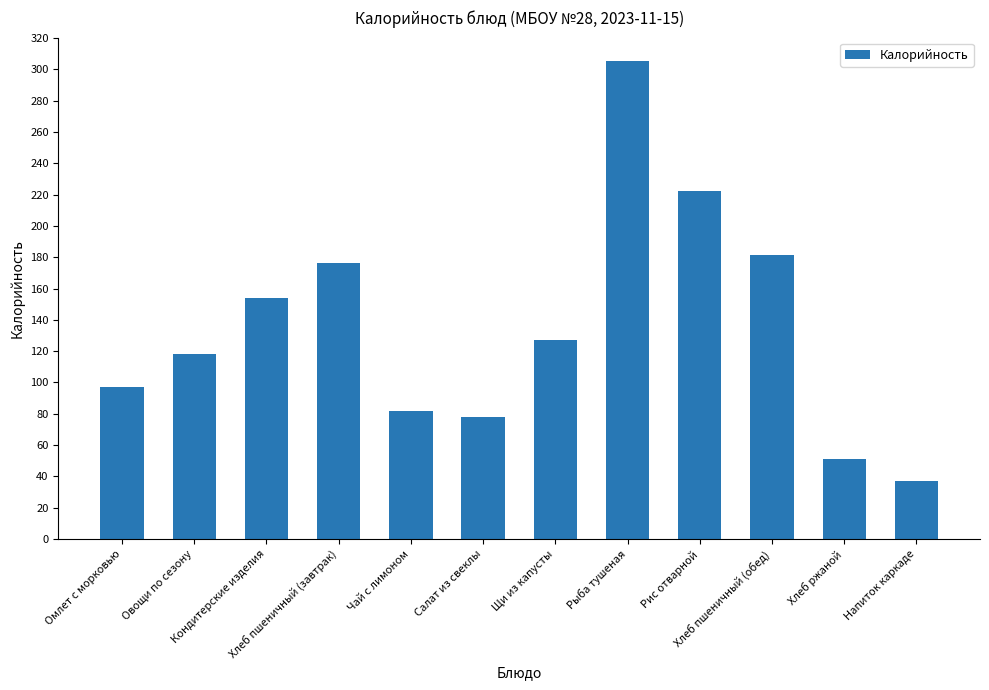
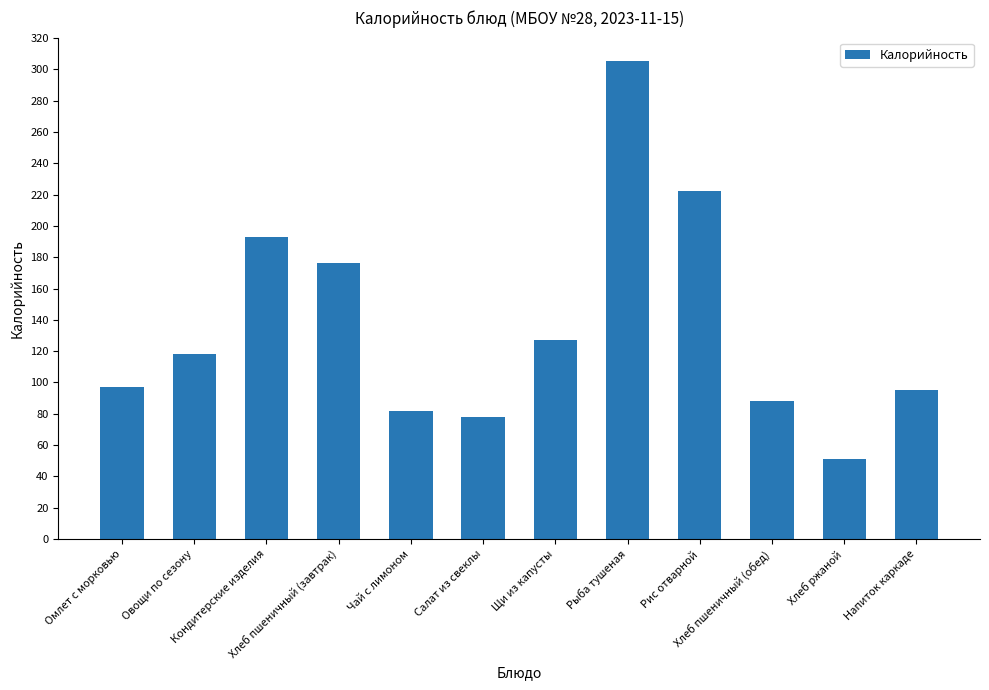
  {
    "Омлет с морковью": 97,
    "Овощи по сезону": 118,
-   "Кондитерские изделия": 154,
+   "Кондитерские изделия": 193,
    "Хлеб пшеничный (завтрак)": 176,
    "Чай с лимоном": 82,
    "Салат из свеклы": 78,
    "Щи из капусты": 127,
    "Рыба тушеная": 305,
    "Рис отварной": 222,
-   "Хлеб пшеничный (обед)": 182,
+   "Хлеб пшеничный (обед)": 88,
    "Хлеб ржаной": 51,
-   "Напиток каркаде": 37
+   "Напиток каркаде": 95
  }
